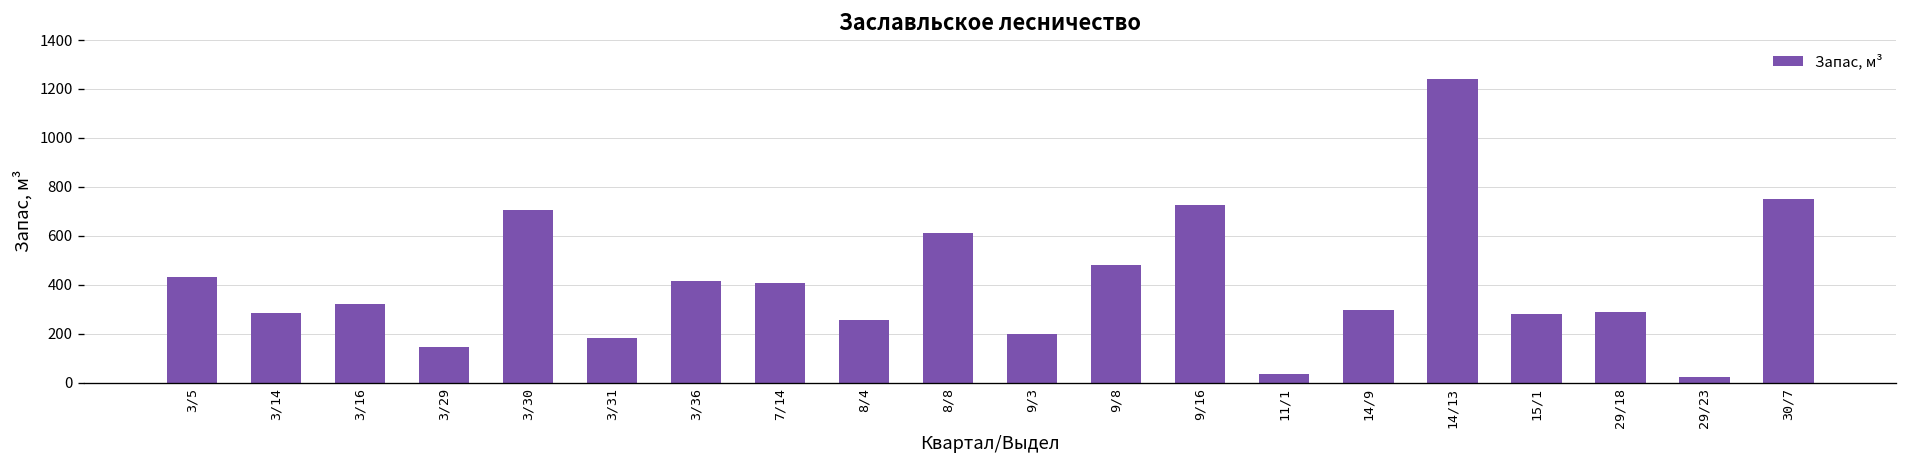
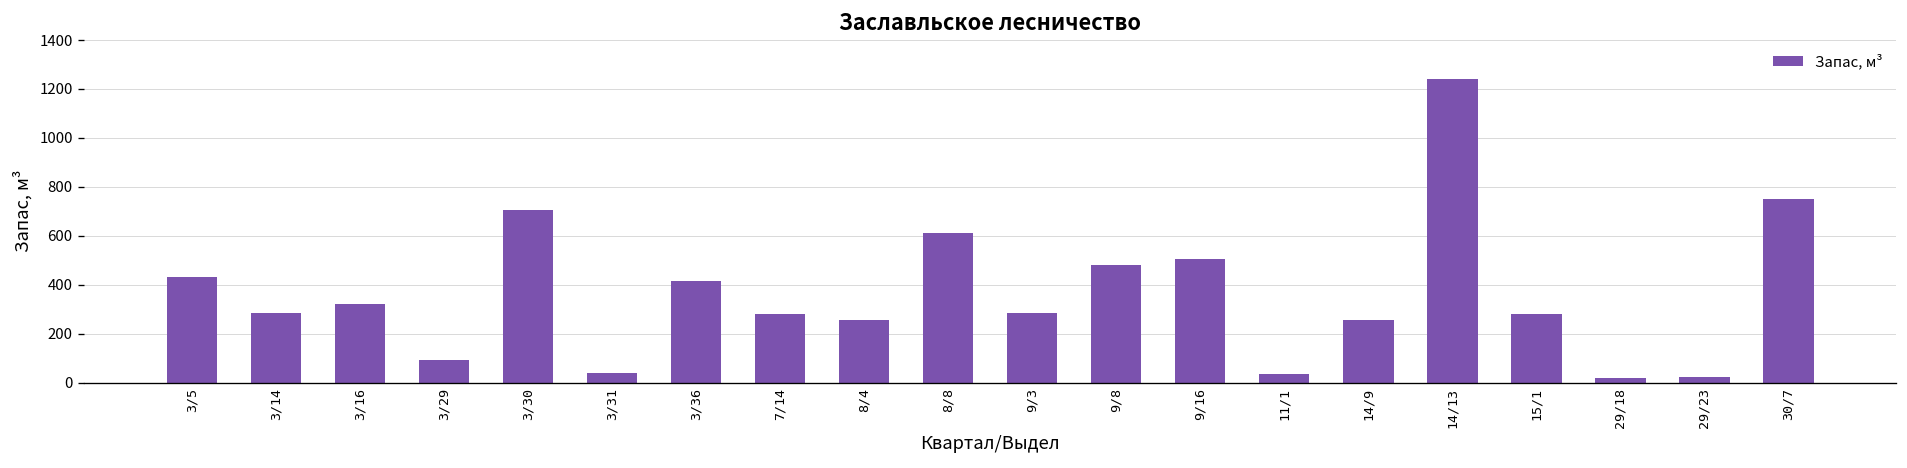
  {
    "3/5": 430,
    "3/14": 280,
    "3/16": 320,
-   "3/29": 140,
+   "3/29": 90,
    "3/30": 700,
-   "3/31": 180,
+   "3/31": 40,
    "3/36": 420,
-   "7/14": 410,
+   "7/14": 280,
    "8/4": 260,
    "8/8": 610,
-   "9/3": 200,
+   "9/3": 280,
    "9/8": 480,
-   "9/16": 730,
+   "9/16": 510,
    "11/1": 40,
-   "14/9": 300,
+   "14/9": 260,
    "14/13": 1240,
    "15/1": 280,
-   "29/18": 290,
+   "29/18": 20,
    "29/23": 20,
    "30/7": 750
  }
